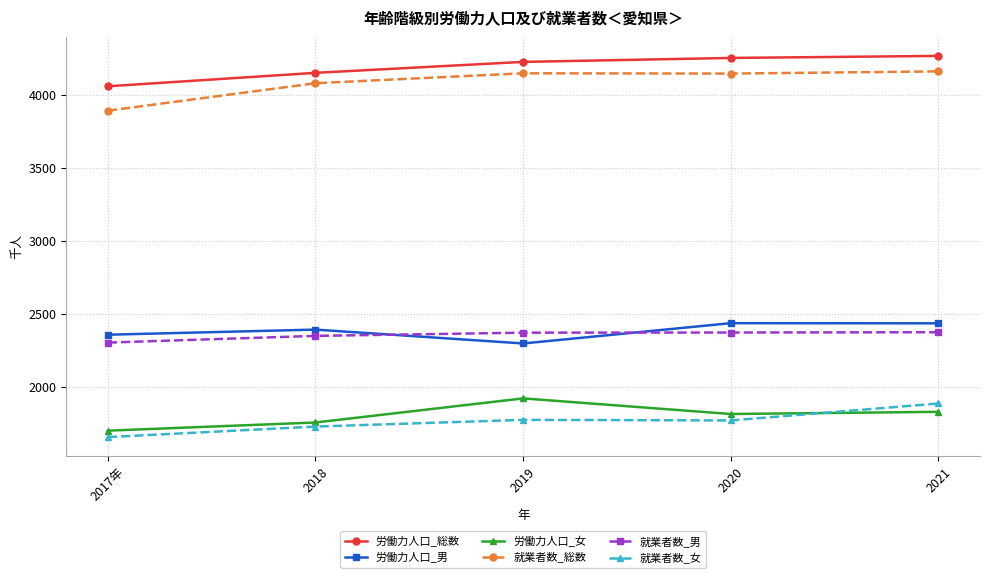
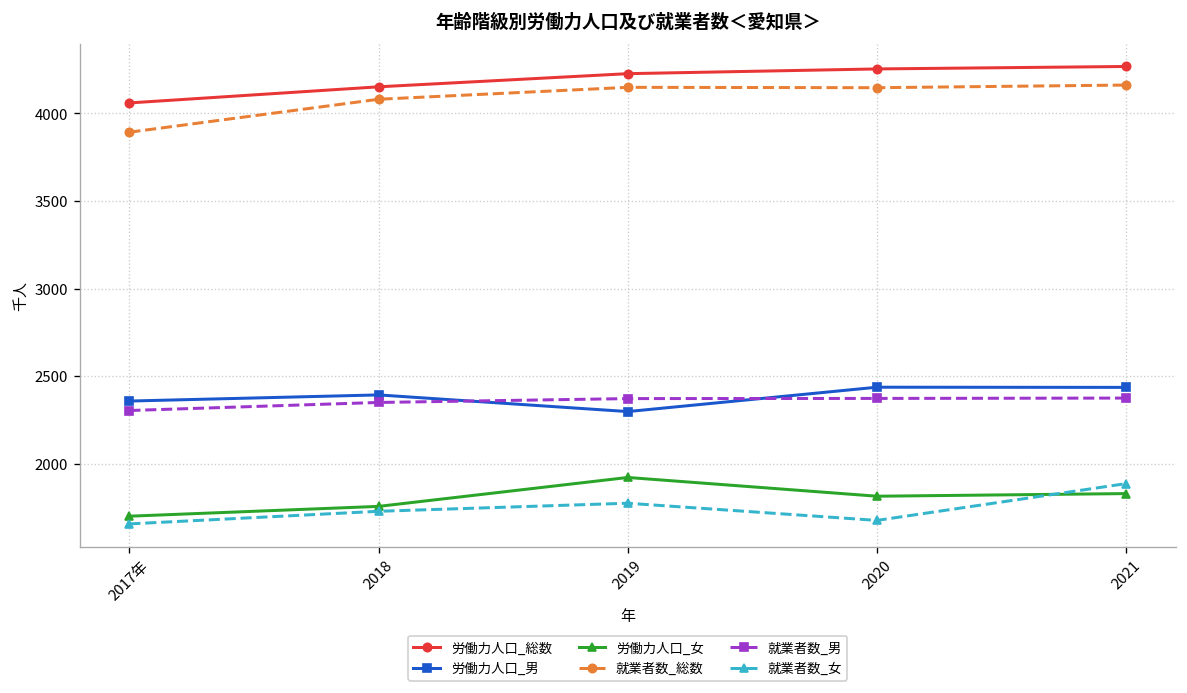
  {
    "労働力人口_総数": {
      "2017年": 4060,
      "2018": 4150,
      "2019": 4230,
      "2020": 4250,
      "2021": 4270
    },
    "労働力人口_男": {
      "2017年": 2360,
      "2018": 2390,
      "2019": 2300,
      "2020": 2440,
      "2021": 2440
    },
    "労働力人口_女": {
      "2017年": 1700,
      "2018": 1760,
      "2019": 1920,
      "2020": 1820,
      "2021": 1830
    },
    "就業者数_総数": {
      "2017年": 3890,
      "2018": 4080,
      "2019": 4150,
      "2020": 4150,
      "2021": 4160
    },
    "就業者数_男": {
      "2017年": 2310,
      "2018": 2350,
      "2019": 2370,
      "2020": 2370,
      "2021": 2380
    },
    "就業者数_女": {
      "2017年": 1660,
      "2018": 1730,
      "2019": 1780,
-     "2020": 1770,
+     "2020": 1680,
      "2021": 1890
    }
  }
